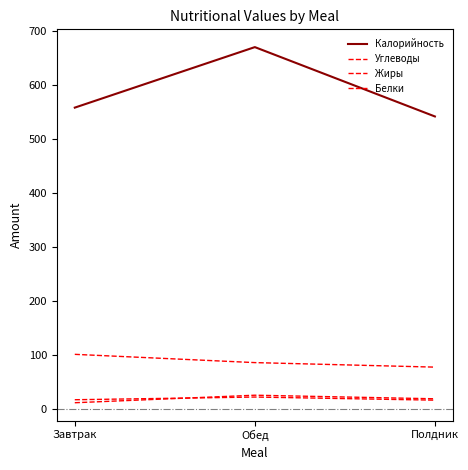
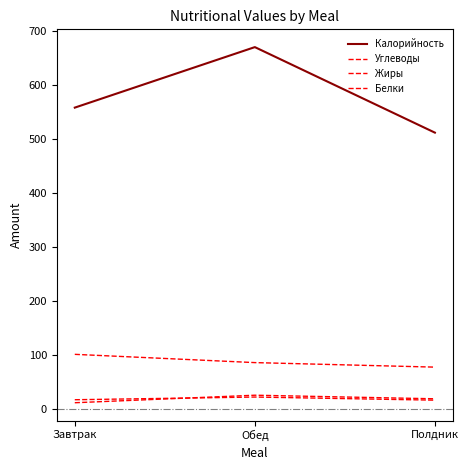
  {
    "Калорийность": {
      "Завтрак": 560,
      "Обед": 670,
-     "Полдник": 540
+     "Полдник": 510
    }
  }
